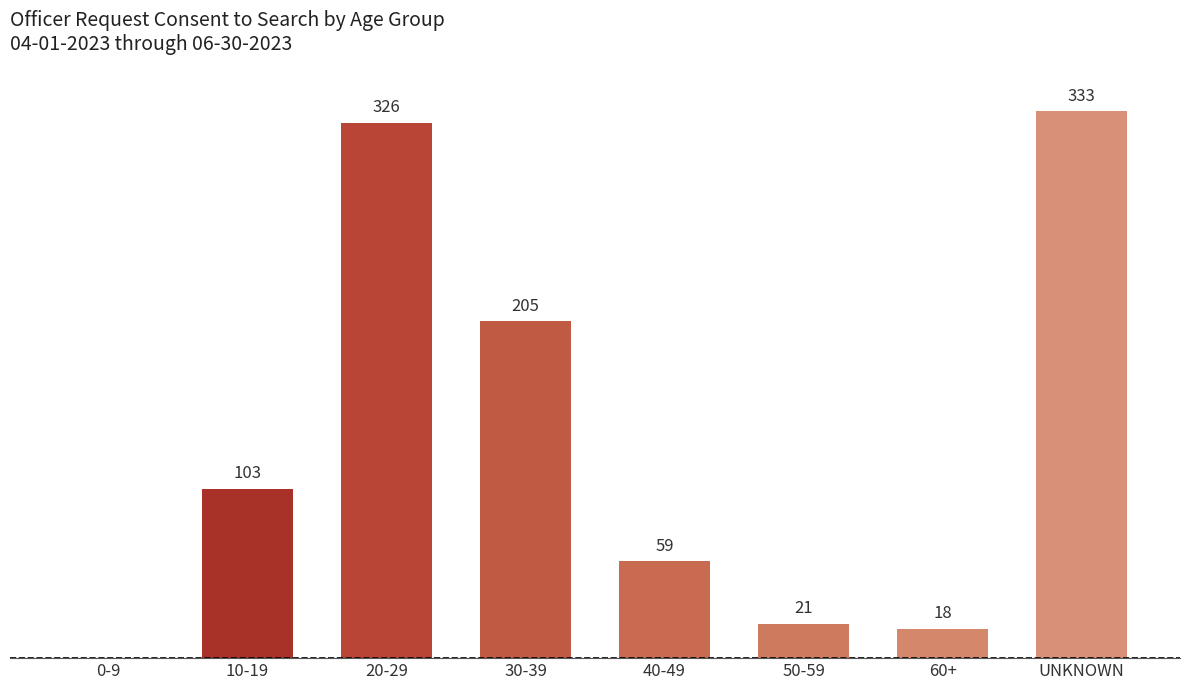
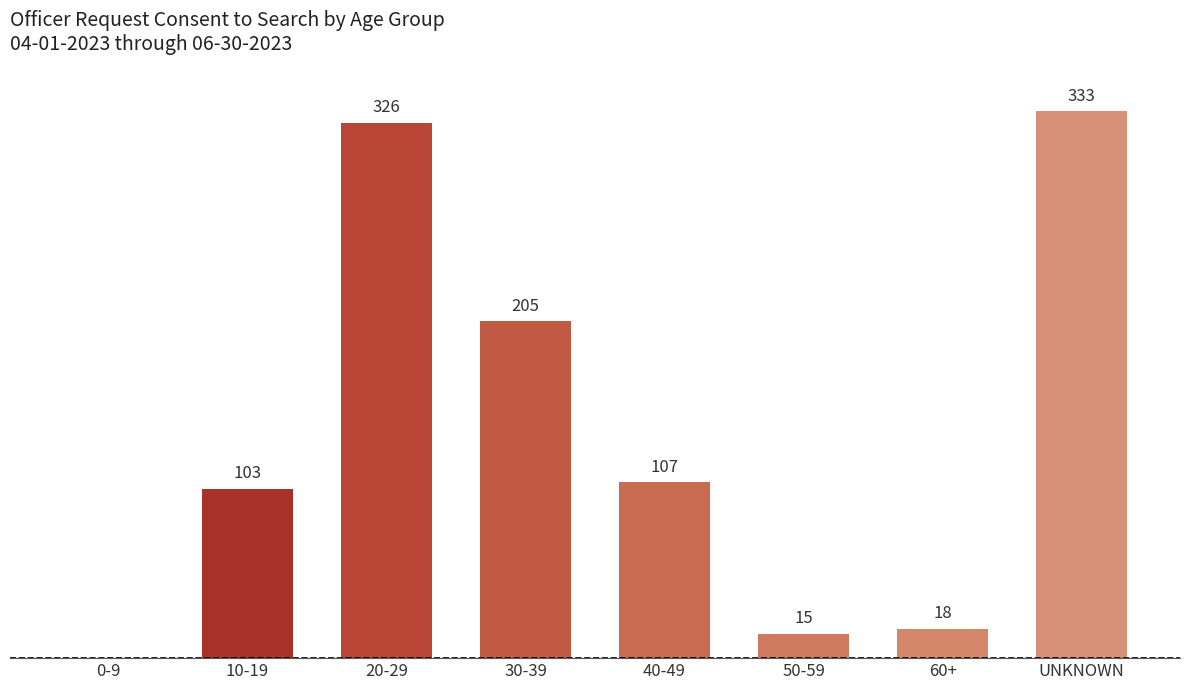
  {
    "10-19": 103,
    "20-29": 326,
    "30-39": 205,
-   "40-49": 59,
-   "50-59": 21,
+   "40-49": 107,
+   "50-59": 15,
    "60+": 18,
    "UNKNOWN": 333
  }
